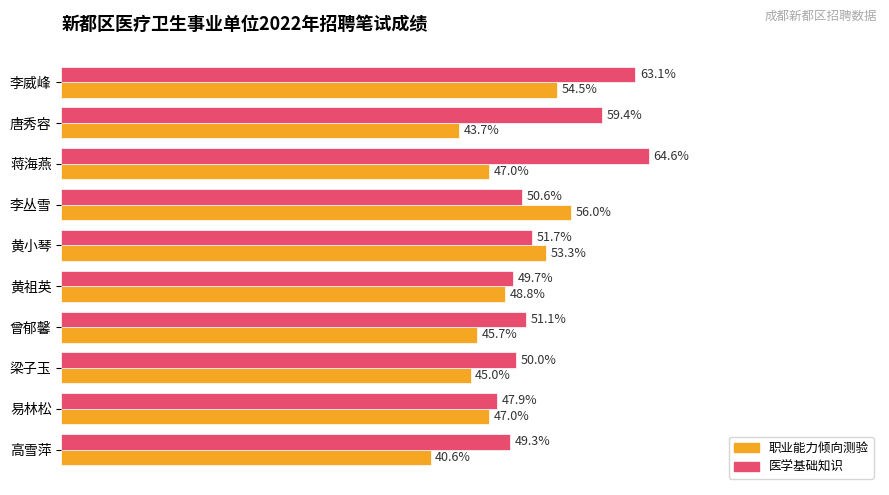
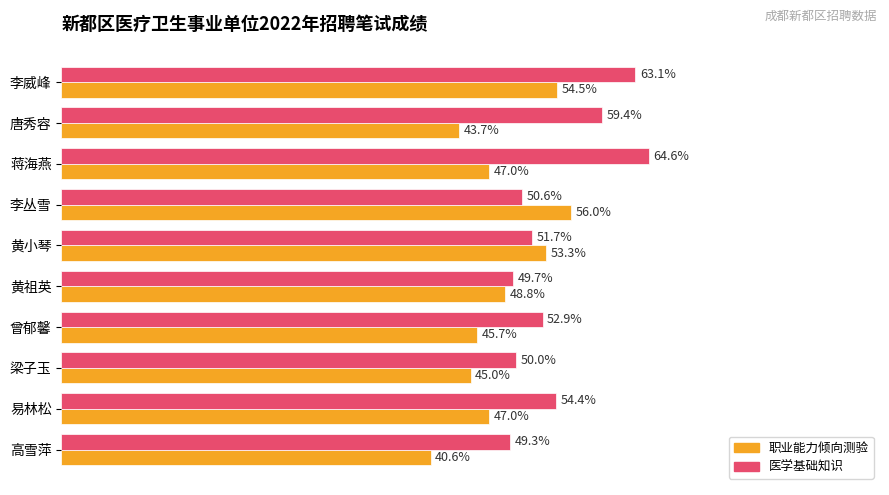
  {
    "职业能力倾向测验": {
      "李威峰": "54.5%",
      "唐秀容": "43.7%",
      "蒋海燕": "47.0%",
      "李丛雪": "56.0%",
      "黄小琴": "53.3%",
      "黄祖英": "48.8%",
      "曾郁馨": "45.7%",
      "梁子玉": "45.0%",
      "易林松": "47.0%",
      "高雪萍": "40.6%"
    },
    "医学基础知识": {
      "李威峰": "63.1%",
      "唐秀容": "59.4%",
      "蒋海燕": "64.6%",
      "李丛雪": "50.6%",
      "黄小琴": "51.7%",
      "黄祖英": "49.7%",
-     "曾郁馨": "51.1%",
+     "曾郁馨": "52.9%",
      "梁子玉": "50.0%",
-     "易林松": "47.9%",
+     "易林松": "54.4%",
      "高雪萍": "49.3%"
    }
  }
